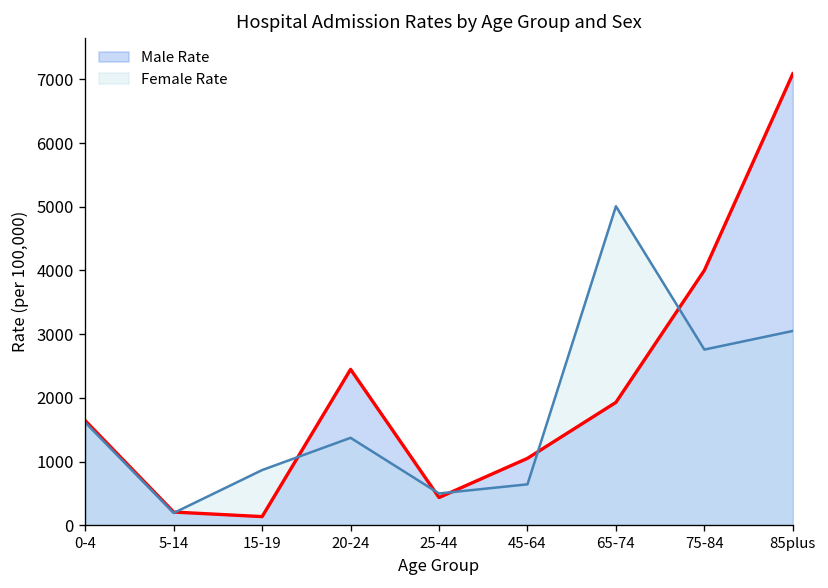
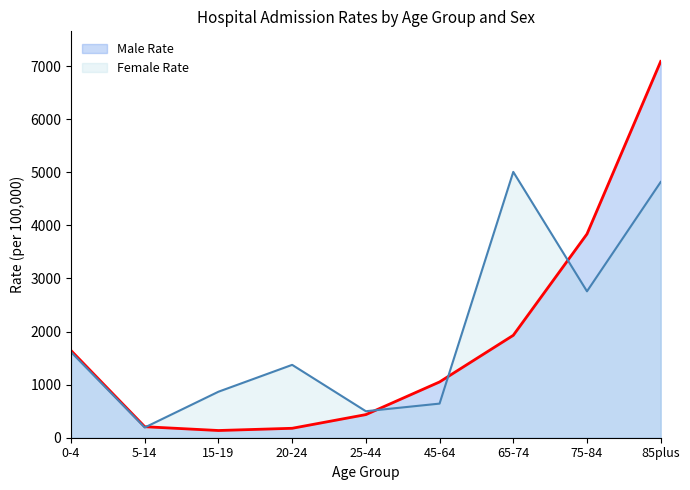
  {
    "Male Rate": {
      "15-19": 100,
-     "20-24": 2400,
+     "20-24": 200,
      "25-44": 400,
      "45-64": 1100,
      "65-74": 1900,
-     "75-84": 4000,
+     "75-84": 3800,
      "85plus": 7100
    },
    "Female Rate": {
      "15-19": 900,
      "20-24": 1400,
      "25-44": 500,
      "45-64": 600,
      "65-74": 5000,
      "75-84": 2800,
-     "85plus": 3100
+     "85plus": 4800
    }
  }
